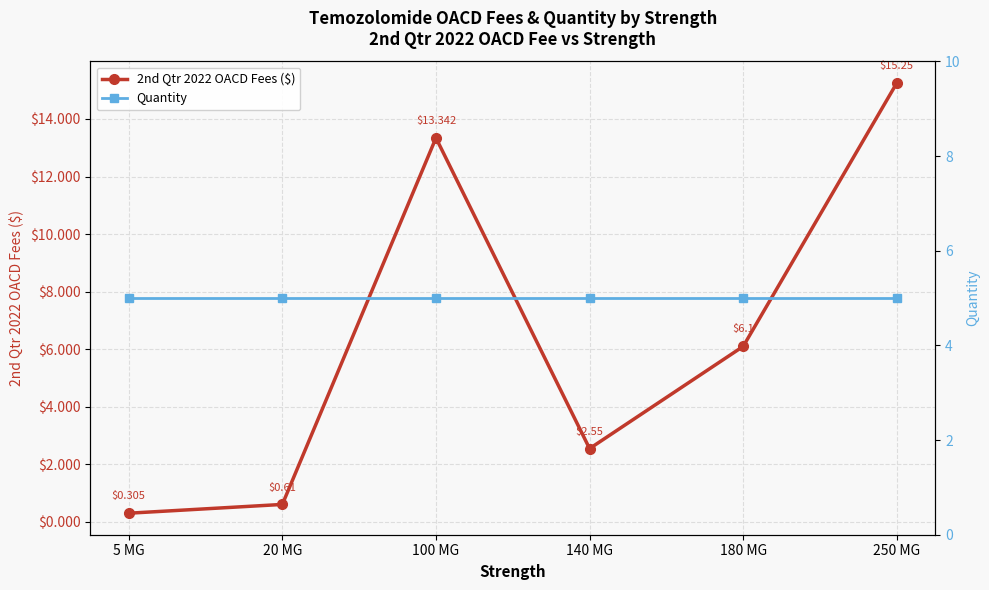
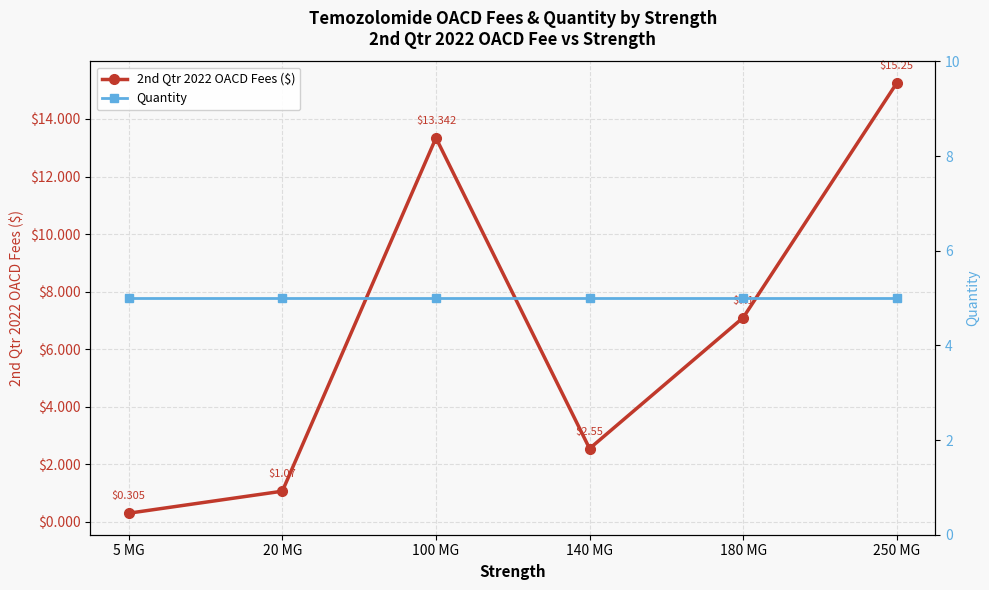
  {
    "2nd Qtr 2022 OACD Fees ($)": {
      "5 MG": "$0.305",
-     "20 MG": "$0.61",
+     "20 MG": "$1.07",
      "100 MG": "$13.342",
      "140 MG": "$2.55",
-     "180 MG": "$6.1",
+     "180 MG": "$7.1",
      "250 MG": "$15.25"
    }
  }
